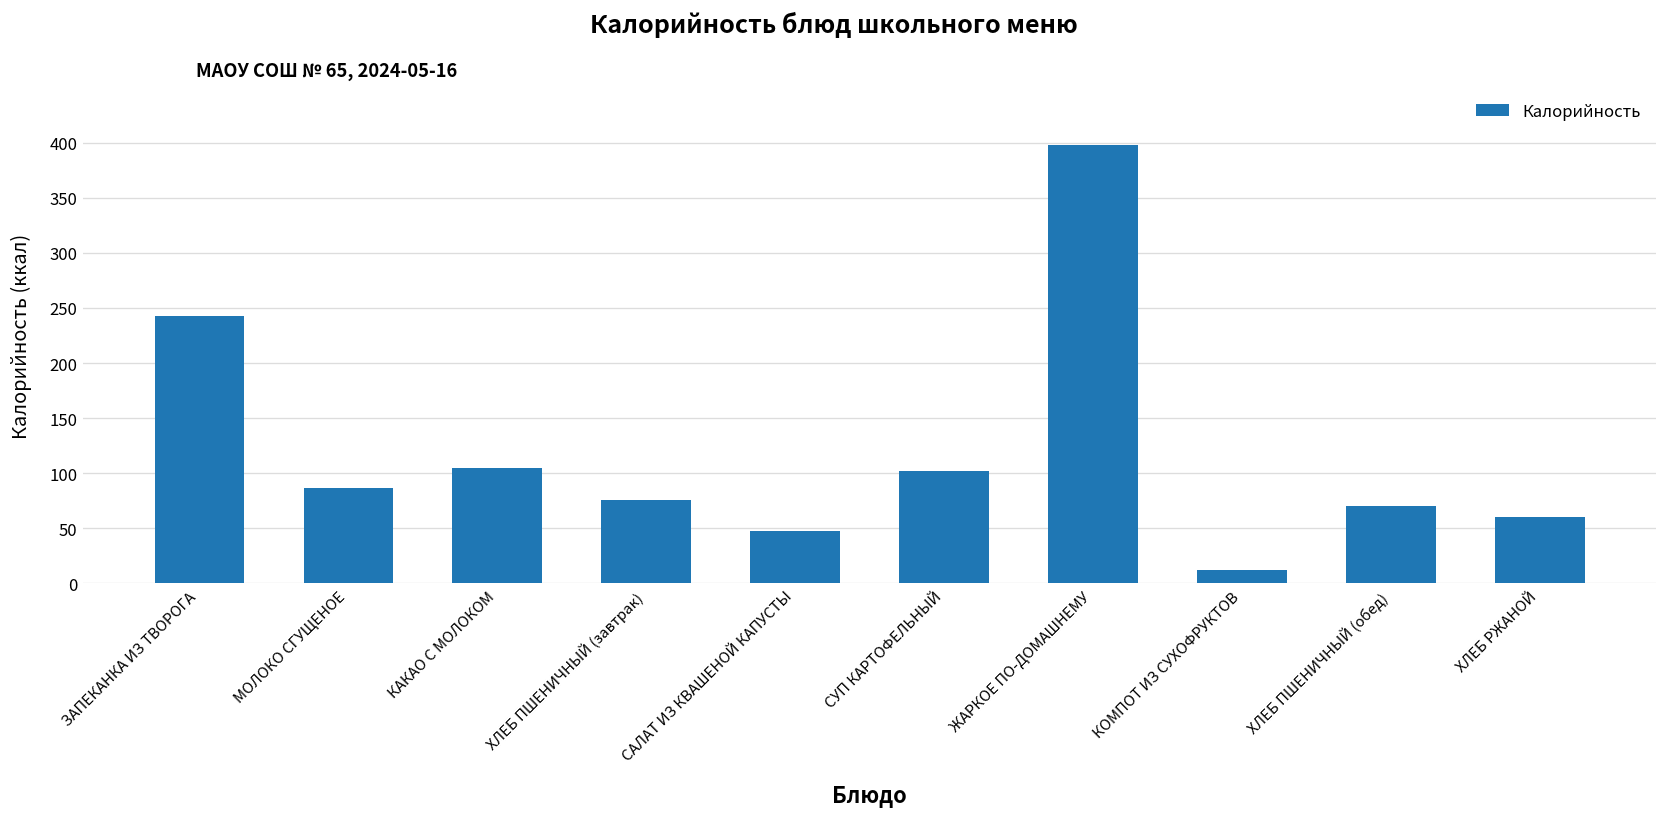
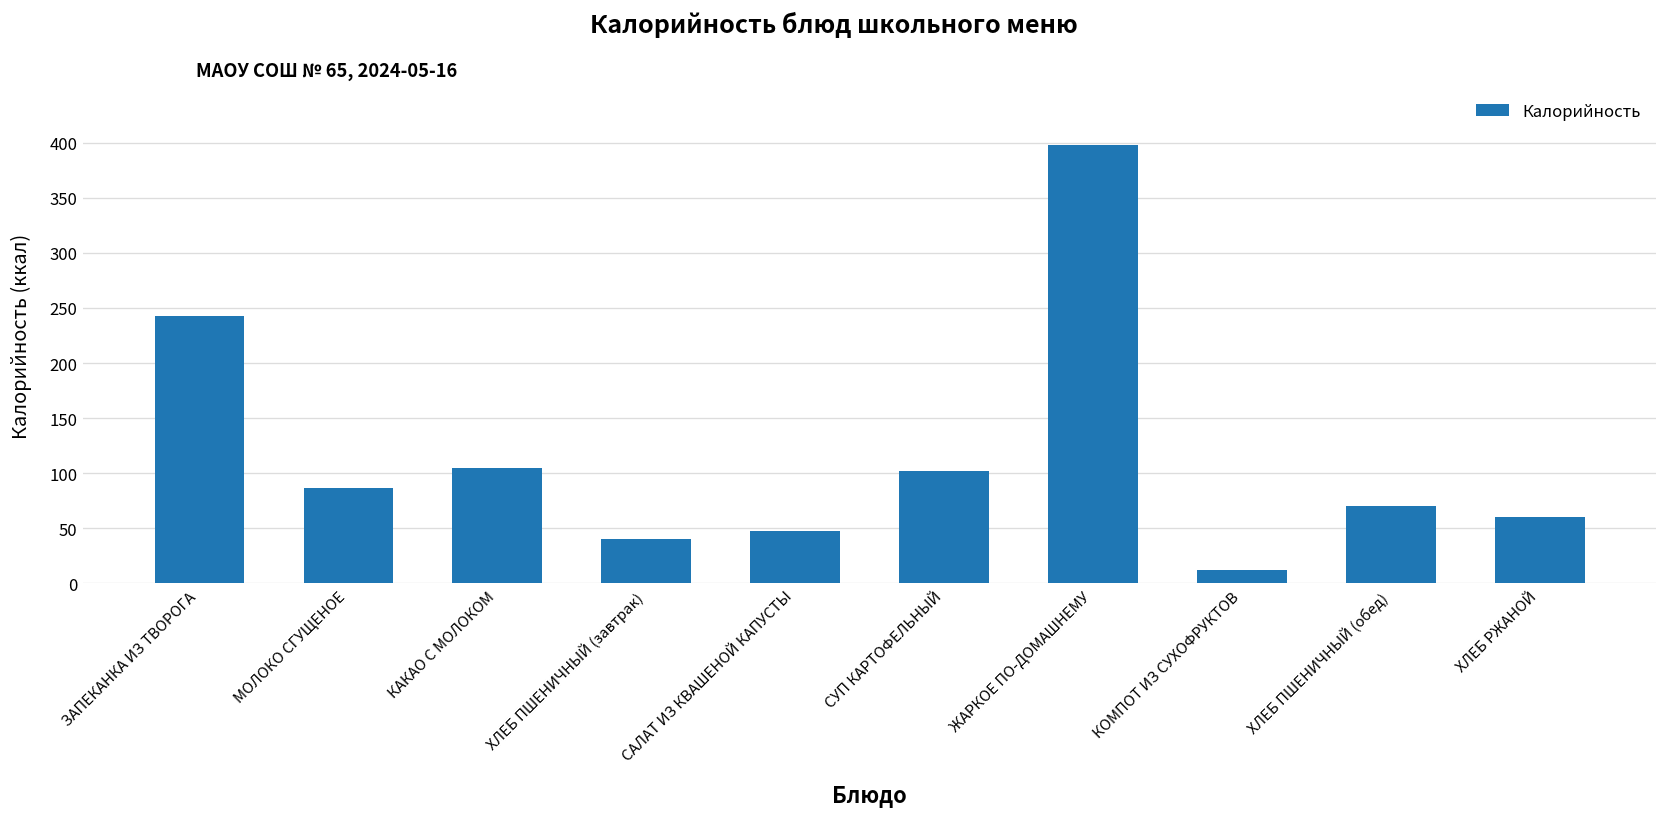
  {
    "ЗАПЕКАНКА ИЗ ТВОРОГА": 240,
    "МОЛОКО СГУЩЕНОЕ": 90,
    "КАКАО С МОЛОКОМ": 100,
-   "ХЛЕБ ПШЕНИЧНЫЙ (завтрак)": 80,
+   "ХЛЕБ ПШЕНИЧНЫЙ (завтрак)": 40,
    "САЛАТ ИЗ КВАШЕНОЙ КАПУСТЫ": 50,
    "СУП КАРТОФЕЛЬНЫЙ": 100,
    "ЖАРКОЕ ПО-ДОМАШНЕМУ": 400,
    "КОМПОТ ИЗ СУХОФРУКТОВ": 10,
    "ХЛЕБ ПШЕНИЧНЫЙ (обед)": 70,
    "ХЛЕБ РЖАНОЙ": 60
  }
